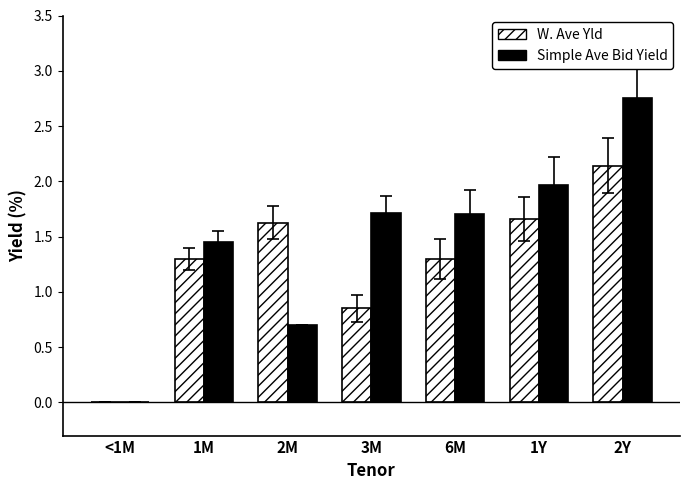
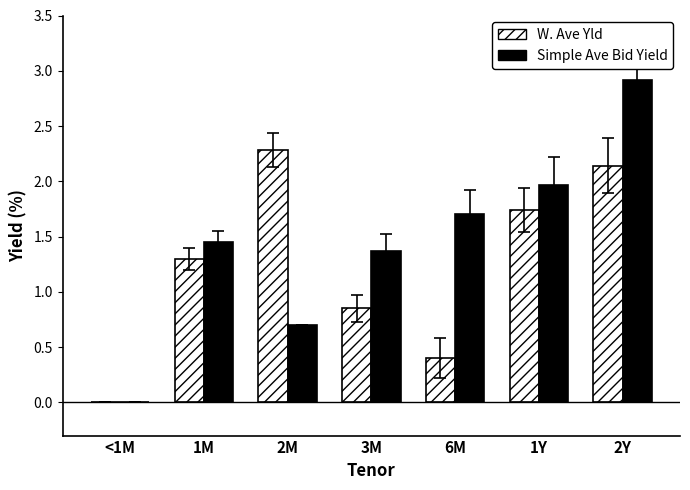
  {
    "W. Ave Yld": {
      "<1M": 0.00,
      "1M": 1.30,
-     "2M": 1.63,
+     "2M": 2.28,
      "3M": 0.85,
-     "6M": 1.3,
-     "1Y": 1.66,
+     "6M": 0.4,
+     "1Y": 1.74,
      "2Y": 2.14
    },
    "Simple Ave Bid Yield": {
      "<1M": 0.00,
      "1M": 1.45,
      "2M": 0.70,
-     "3M": 1.72,
+     "3M": 1.37,
      "6M": 1.71,
      "1Y": 1.97,
-     "2Y": 2.75
+     "2Y": 2.92
    }
  }
